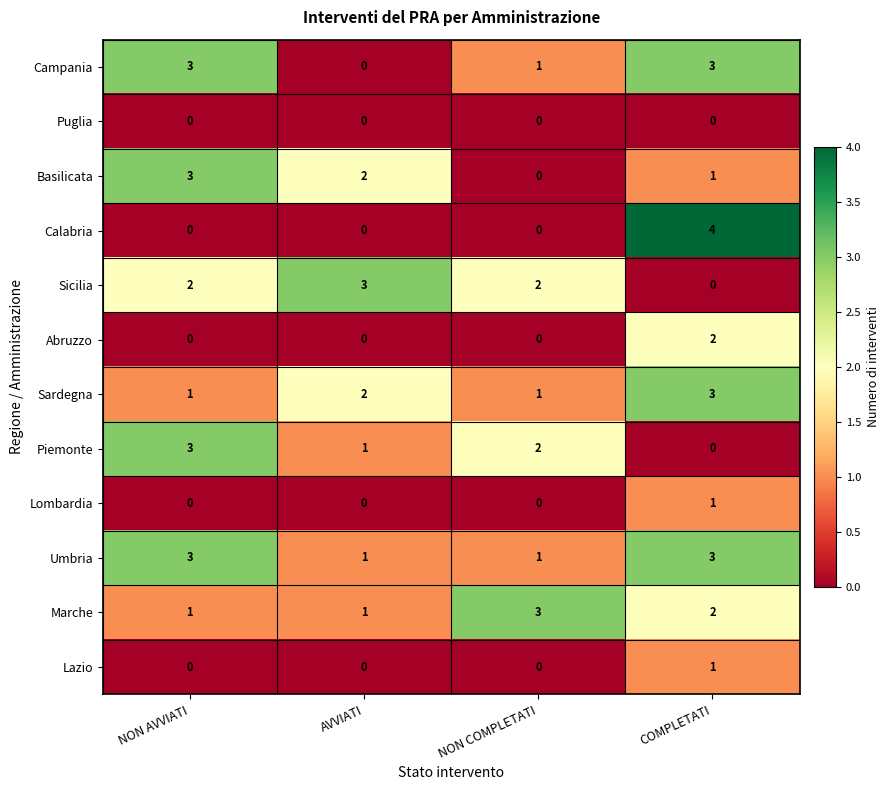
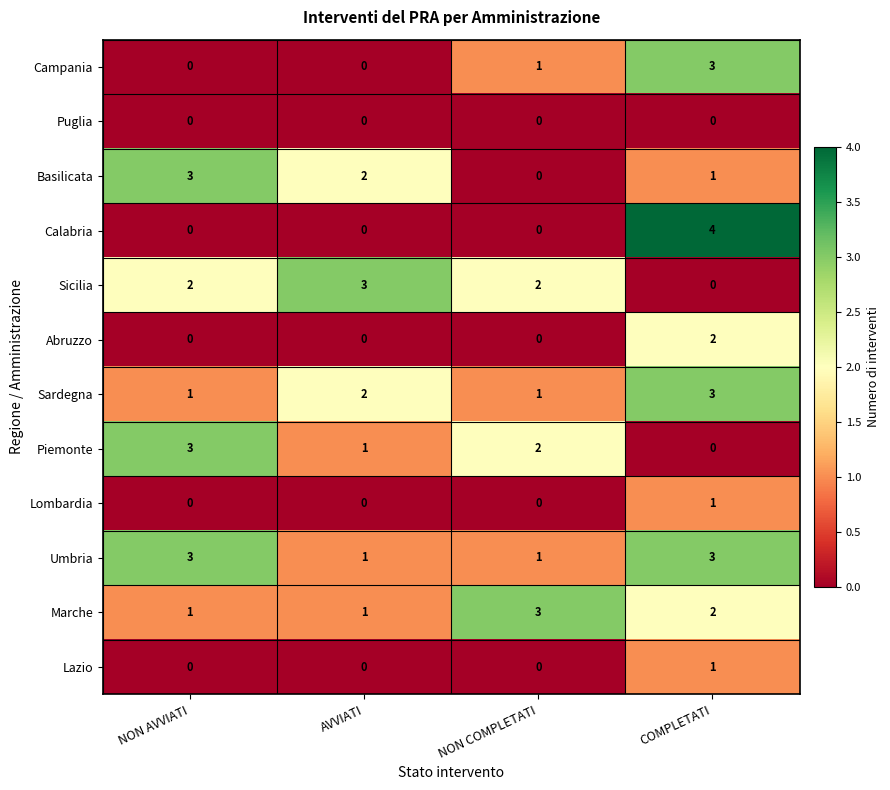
  {
    "Campania": {
-     "NON AVVIATI": 3,
+     "NON AVVIATI": 0,
      "AVVIATI": 0,
      "NON COMPLETATI": 1,
      "COMPLETATI": 3
    },
    "Puglia": {
      "NON AVVIATI": 0,
      "AVVIATI": 0,
      "NON COMPLETATI": 0,
      "COMPLETATI": 0
    },
    "Basilicata": {
      "NON AVVIATI": 3,
      "AVVIATI": 2,
      "NON COMPLETATI": 0,
      "COMPLETATI": 1
    },
    "Calabria": {
      "NON AVVIATI": 0,
      "AVVIATI": 0,
      "NON COMPLETATI": 0,
      "COMPLETATI": 4
    },
    "Sicilia": {
      "NON AVVIATI": 2,
      "AVVIATI": 3,
      "NON COMPLETATI": 2,
      "COMPLETATI": 0
    },
    "Abruzzo": {
      "NON AVVIATI": 0,
      "AVVIATI": 0,
      "NON COMPLETATI": 0,
      "COMPLETATI": 2
    },
    "Sardegna": {
      "NON AVVIATI": 1,
      "AVVIATI": 2,
      "NON COMPLETATI": 1,
      "COMPLETATI": 3
    },
    "Piemonte": {
      "NON AVVIATI": 3,
      "AVVIATI": 1,
      "NON COMPLETATI": 2,
      "COMPLETATI": 0
    },
    "Lombardia": {
      "NON AVVIATI": 0,
      "AVVIATI": 0,
      "NON COMPLETATI": 0,
      "COMPLETATI": 1
    },
    "Umbria": {
      "NON AVVIATI": 3,
      "AVVIATI": 1,
      "NON COMPLETATI": 1,
      "COMPLETATI": 3
    },
    "Marche": {
      "NON AVVIATI": 1,
      "AVVIATI": 1,
      "NON COMPLETATI": 3,
      "COMPLETATI": 2
    },
    "Lazio": {
      "NON AVVIATI": 0,
      "AVVIATI": 0,
      "NON COMPLETATI": 0,
      "COMPLETATI": 1
    }
  }
